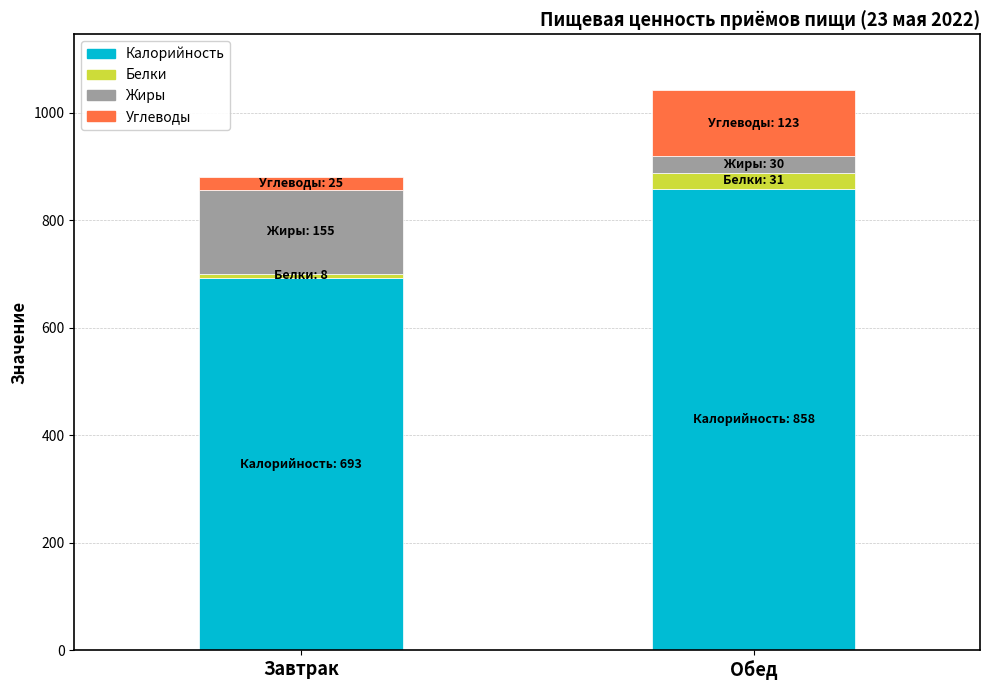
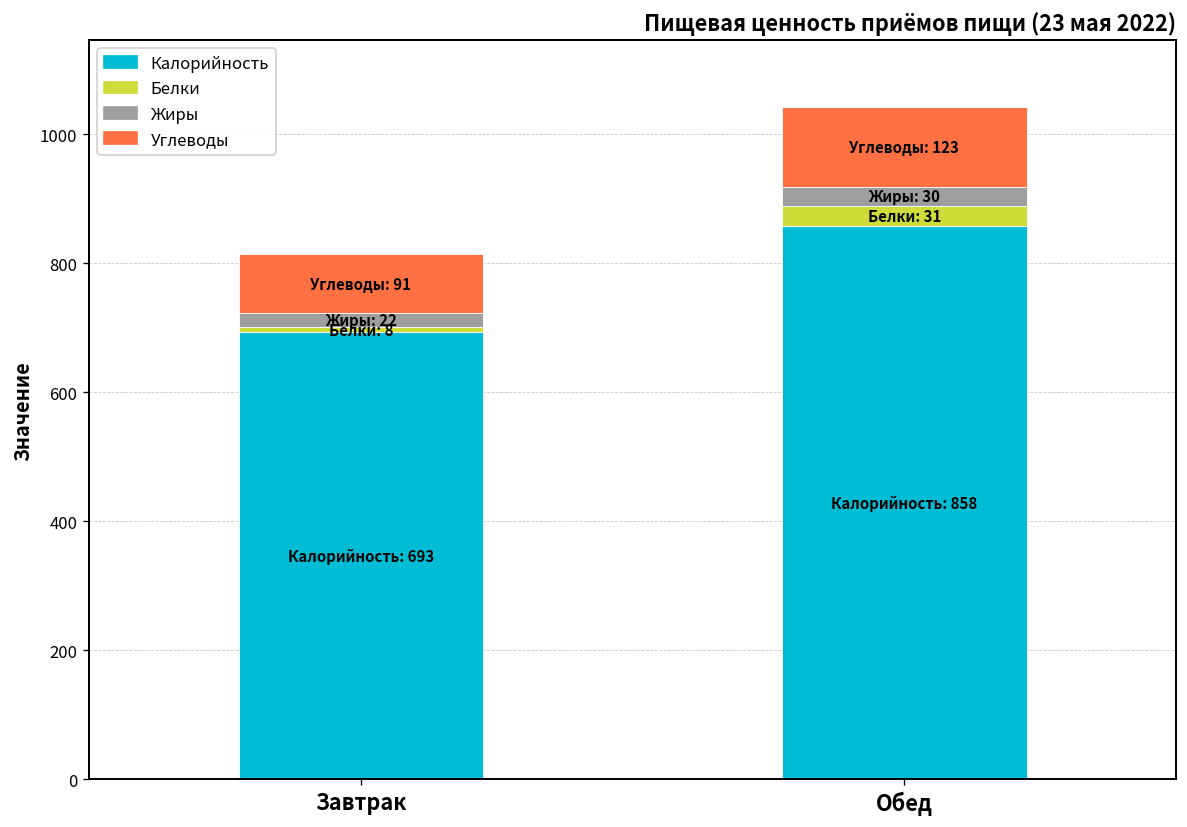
  {
    "Калорийность": {
      "Завтрак": 693,
      "Обед": 858
    },
    "Белки": {
      "Завтрак": 8,
      "Обед": 31
    },
    "Жиры": {
-     "Завтрак": 155,
+     "Завтрак": 22,
      "Обед": 30
    },
    "Углеводы": {
-     "Завтрак": 25,
+     "Завтрак": 91,
      "Обед": 123
    }
  }
